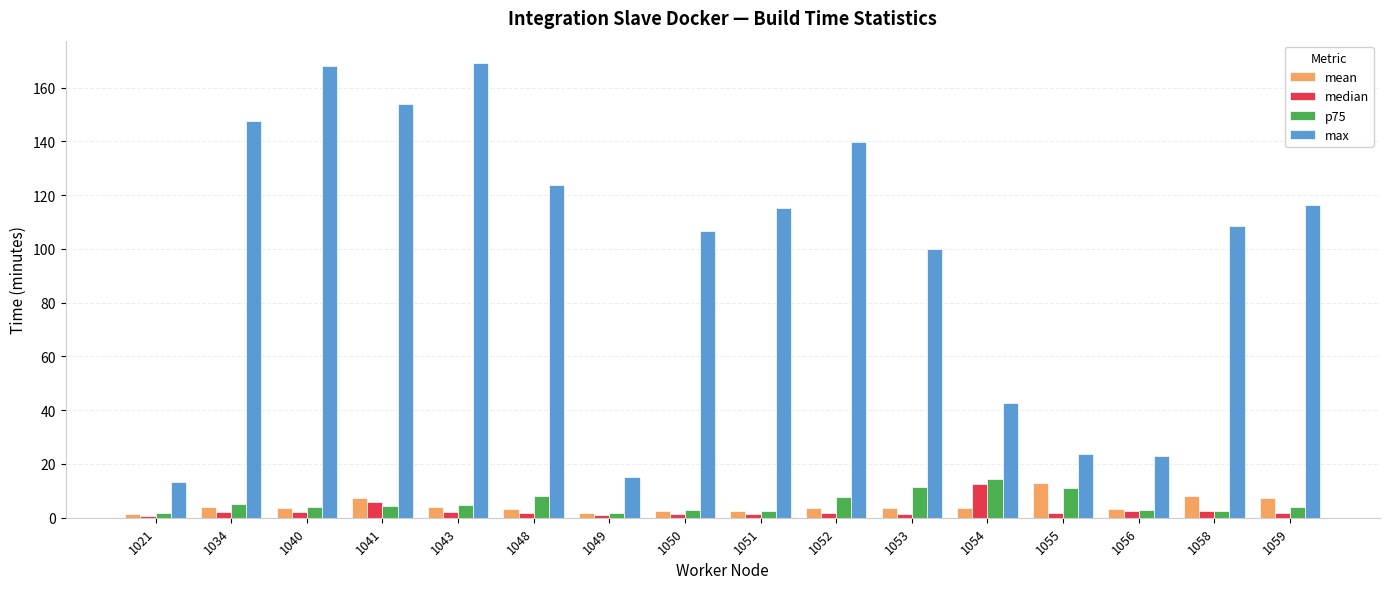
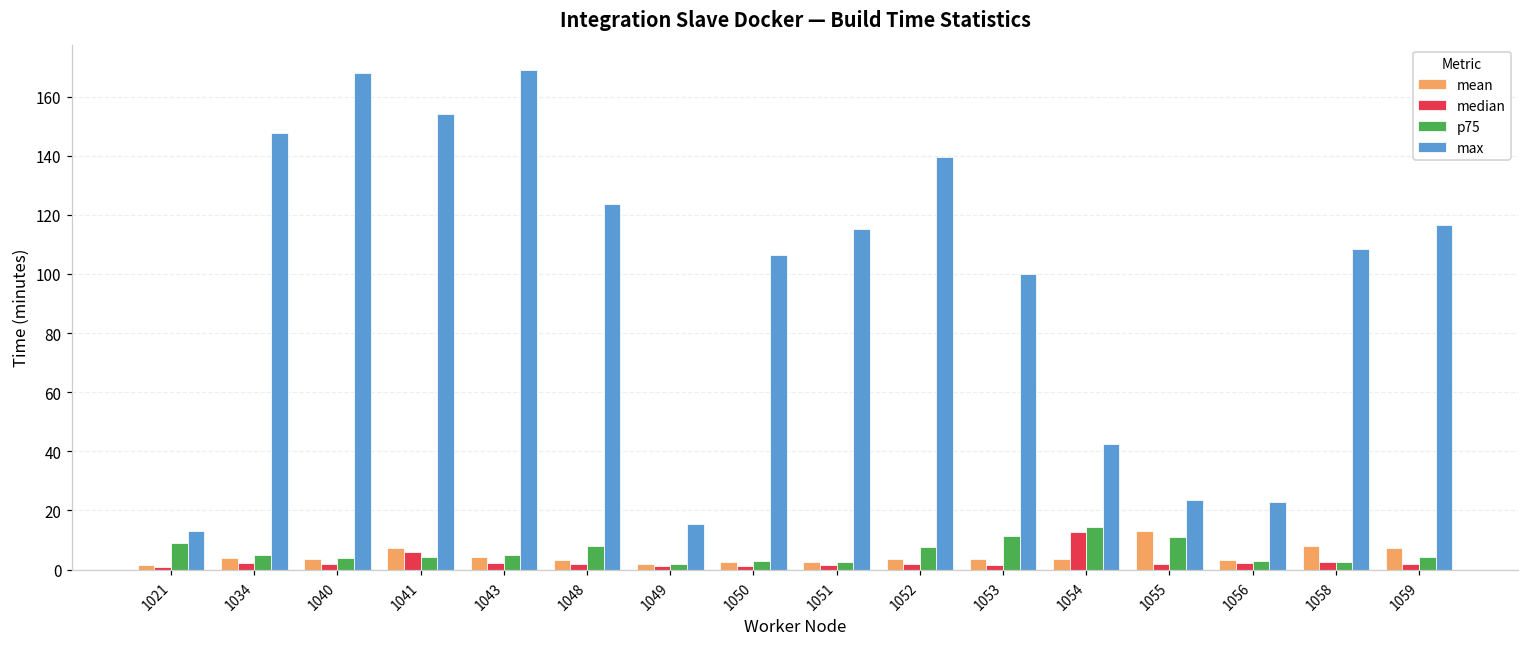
  {
    "mean": {
      "1021": 1,
      "1034": 4,
      "1040": 4,
      "1041": 7,
      "1043": 4,
      "1048": 3,
      "1049": 2,
      "1050": 3,
      "1051": 3,
      "1052": 4,
      "1053": 4,
      "1054": 4,
      "1055": 13,
      "1056": 3,
      "1058": 8,
      "1059": 7
    },
    "median": {
      "1034": 2,
      "1040": 2,
      "1041": 6,
      "1043": 2,
      "1048": 2,
      "1049": 1,
      "1050": 1,
      "1051": 1,
      "1052": 2,
      "1053": 1,
      "1054": 13,
      "1055": 2,
      "1056": 2,
      "1058": 2,
      "1059": 2
    },
    "p75": {
-     "1021": 2,
+     "1021": 9,
      "1034": 5,
      "1040": 4,
      "1041": 4,
      "1043": 5,
      "1048": 8,
      "1049": 2,
      "1050": 3,
      "1051": 3,
      "1052": 8,
      "1053": 11,
      "1054": 14,
      "1055": 11,
      "1056": 3,
      "1058": 3,
      "1059": 4
    },
    "max": {
      "1021": 13,
      "1034": 148,
      "1040": 168,
      "1041": 154,
      "1043": 169,
      "1048": 124,
      "1049": 15,
      "1050": 107,
      "1051": 115,
      "1052": 140,
      "1053": 100,
      "1054": 43,
      "1055": 24,
      "1056": 23,
      "1058": 109,
      "1059": 116
    }
  }
